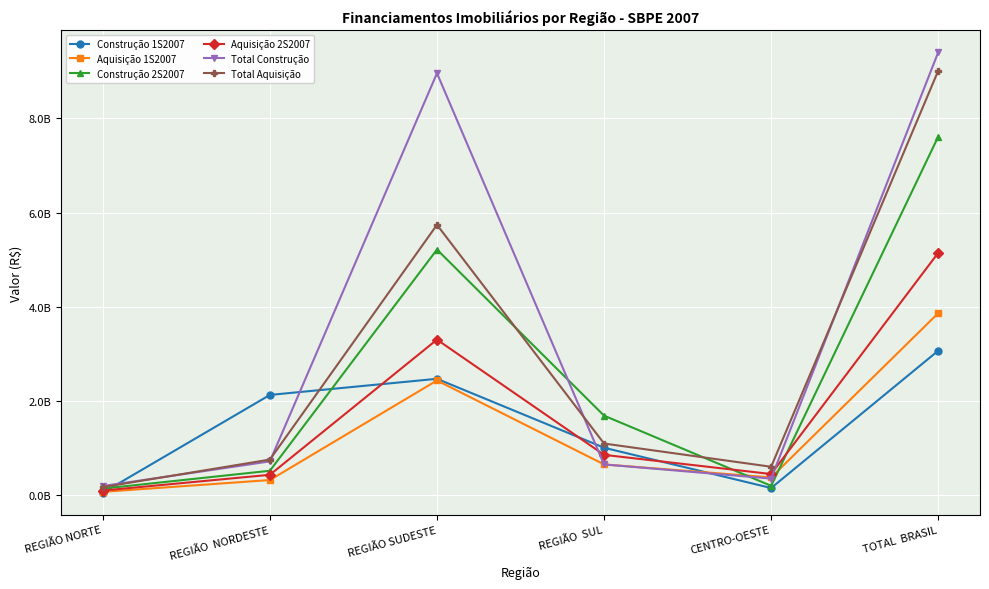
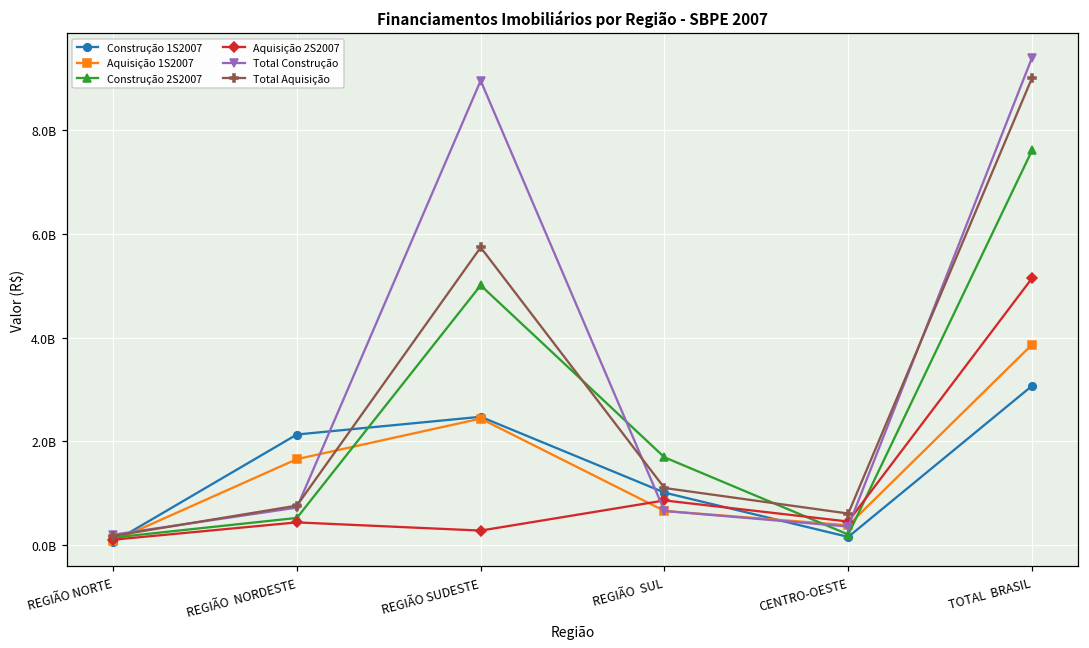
  {
    "Construção 1S2007": {
      "REGIÃO NORDESTE": 2100000000,
      "REGIÃO SUL": 1000000000,
      "TOTAL BRASIL": 3100000000
    },
    "Aquisição 1S2007": {
-     "REGIÃO NORDESTE": 300000000,
+     "REGIÃO NORDESTE": 1700000000,
      "TOTAL BRASIL": 3900000000
    },
    "Construção 2S2007": {
      "REGIÃO NORDESTE": 500000000,
-     "REGIÃO SUDESTE": 5200000000,
+     "REGIÃO SUDESTE": 5000000000,
      "REGIÃO SUL": 1700000000,
      "TOTAL BRASIL": 7600000000
    },
    "Aquisição 2S2007": {
      "REGIÃO NORDESTE": 400000000,
-     "REGIÃO SUDESTE": 3300000000,
+     "REGIÃO SUDESTE": 300000000,
      "REGIÃO SUL": 900000000,
      "CENTRO-OESTE": 500000000,
      "TOTAL BRASIL": 5100000000
    },
    "Total Construção": {
      "REGIÃO SUDESTE": 9000000000,
      "TOTAL BRASIL": 9400000000
    },
    "Total Aquisição": {
      "REGIÃO SUDESTE": 5700000000,
      "REGIÃO SUL": 1100000000,
      "CENTRO-OESTE": 600000000,
      "TOTAL BRASIL": 9000000000
    }
  }
